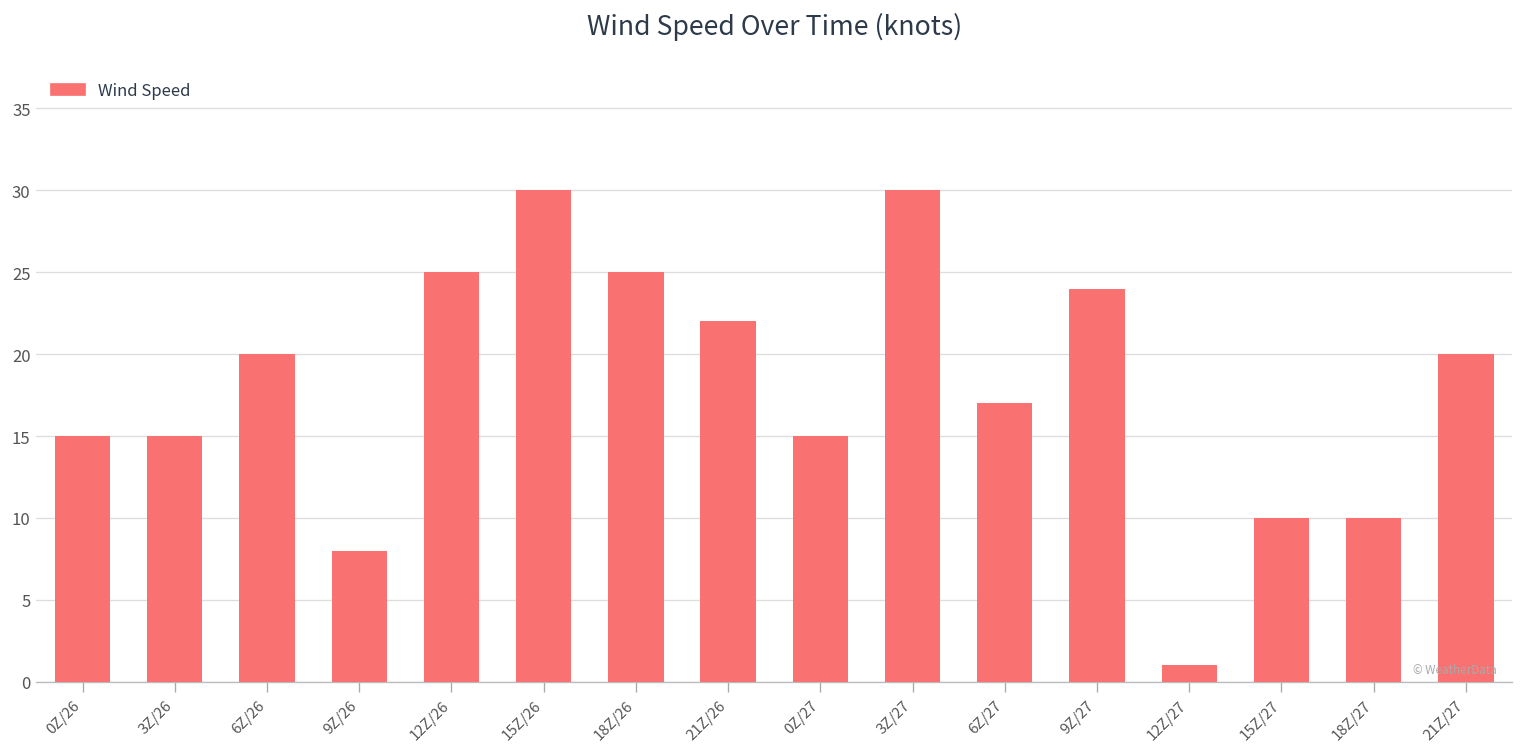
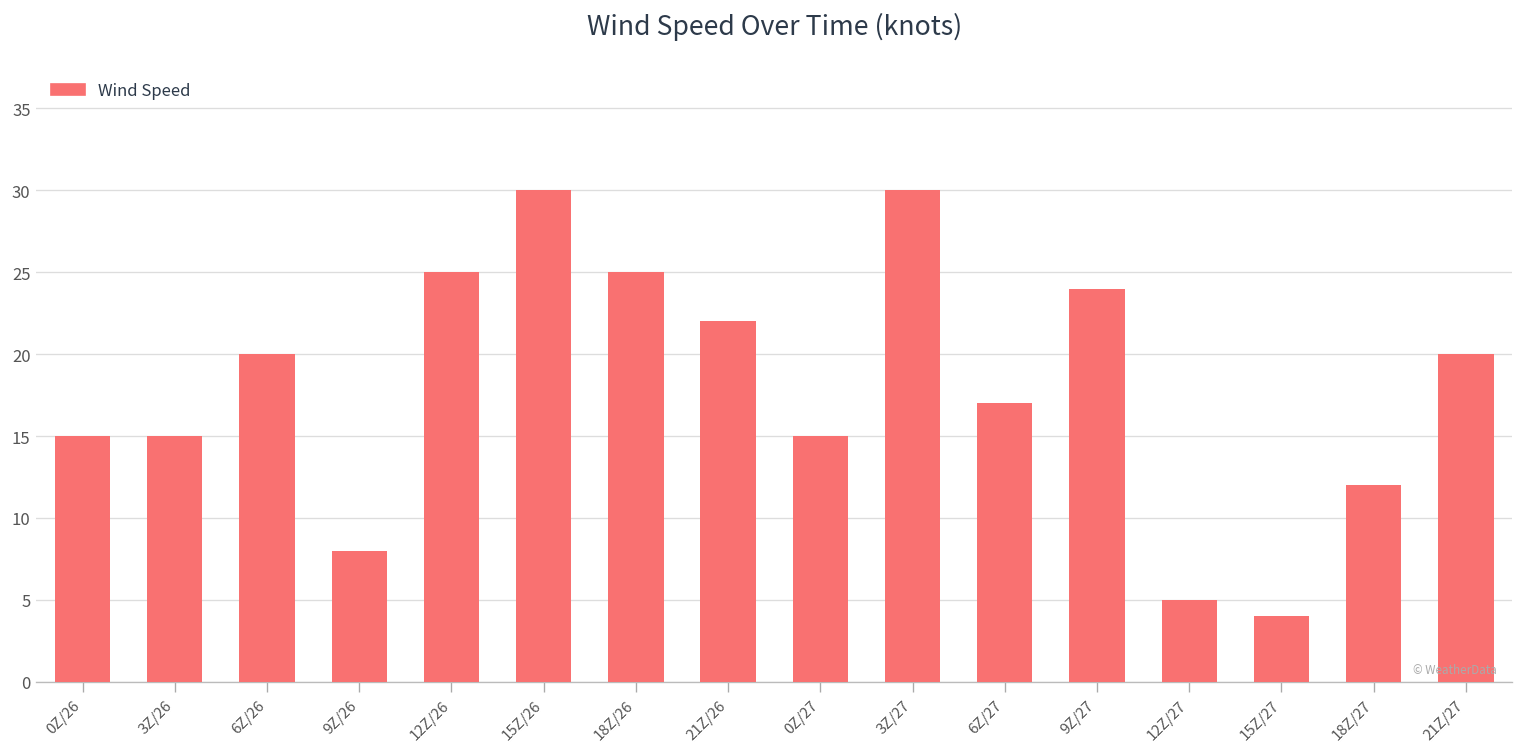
  {
    "0Z/26": 15,
    "3Z/26": 15,
    "6Z/26": 20,
    "9Z/26": 8,
    "12Z/26": 25,
    "15Z/26": 30,
    "18Z/26": 25,
    "21Z/26": 22,
    "0Z/27": 15,
    "3Z/27": 30,
    "6Z/27": 17,
    "9Z/27": 24,
-   "12Z/27": 1,
-   "15Z/27": 10,
-   "18Z/27": 10,
+   "12Z/27": 5,
+   "15Z/27": 4,
+   "18Z/27": 12,
    "21Z/27": 20
  }
